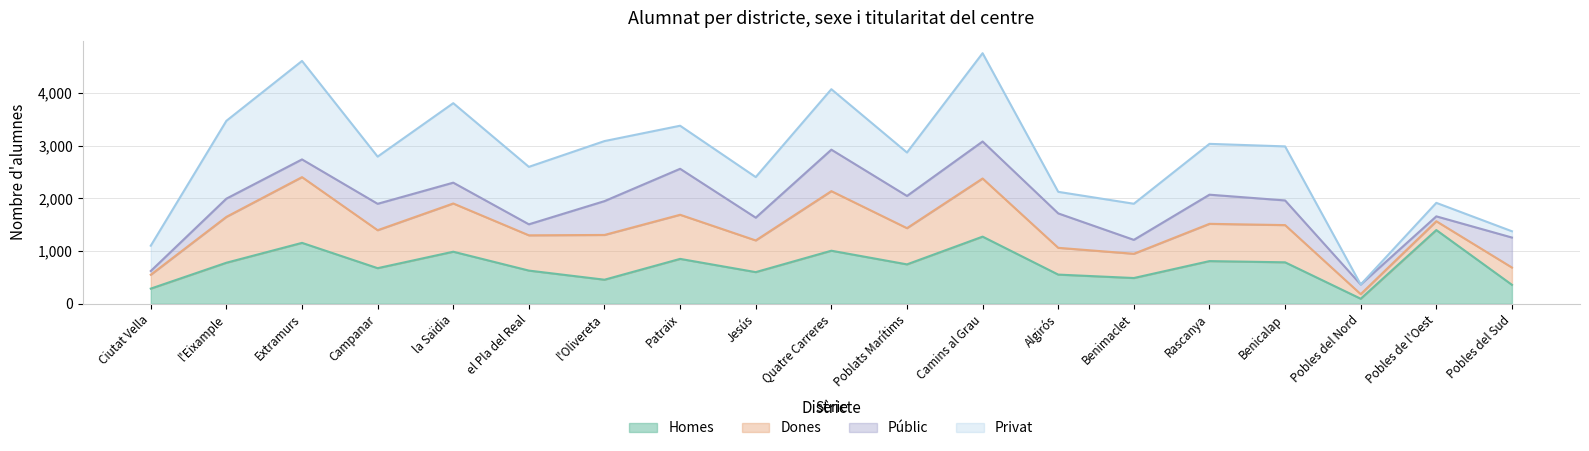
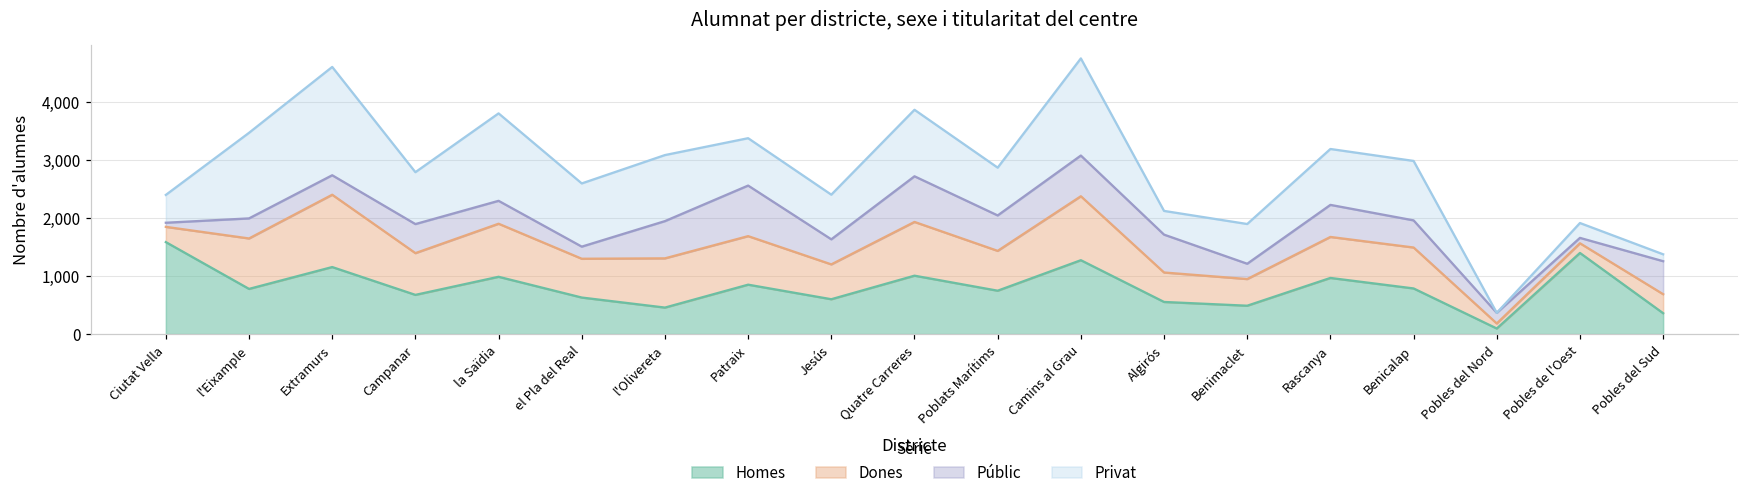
  {
    "Homes": {
-     "Ciutat Vella": "300",
+     "Ciutat Vella": "1,600",
      "l'Eixample": "800",
      "Extramurs": "1,200",
      "Campanar": "700",
      "la Saïdia": "1,000",
      "el Pla del Real": "600",
      "l'Olivereta": "500",
      "Patraix": "900",
      "Jesús": "600",
      "Quatre Carreres": "1,000",
      "Poblats Marítims": "700",
      "Camins al Grau": "1,300",
      "Algirós": "600",
      "Benimaclet": "500",
-     "Rascanya": "800",
+     "Rascanya": "1,000",
      "Benicalap": "800",
      "Pobles del Nord": "100",
      "Pobles de l'Oest": "1,400",
      "Pobles del Sud": "400"
    },
    "Dones": {
      "Ciutat Vella": "300",
      "l'Eixample": "900",
      "Extramurs": "1,200",
      "Campanar": "700",
      "la Saïdia": "900",
      "el Pla del Real": "700",
      "l'Olivereta": "800",
      "Patraix": "800",
      "Jesús": "600",
-     "Quatre Carreres": "1,100",
+     "Quatre Carreres": "900",
      "Poblats Marítims": "700",
      "Camins al Grau": "1,100",
      "Algirós": "500",
      "Benimaclet": "500",
      "Rascanya": "700",
      "Benicalap": "700",
      "Pobles del Nord": "100",
      "Pobles de l'Oest": "200",
      "Pobles del Sud": "300"
    }
  }
